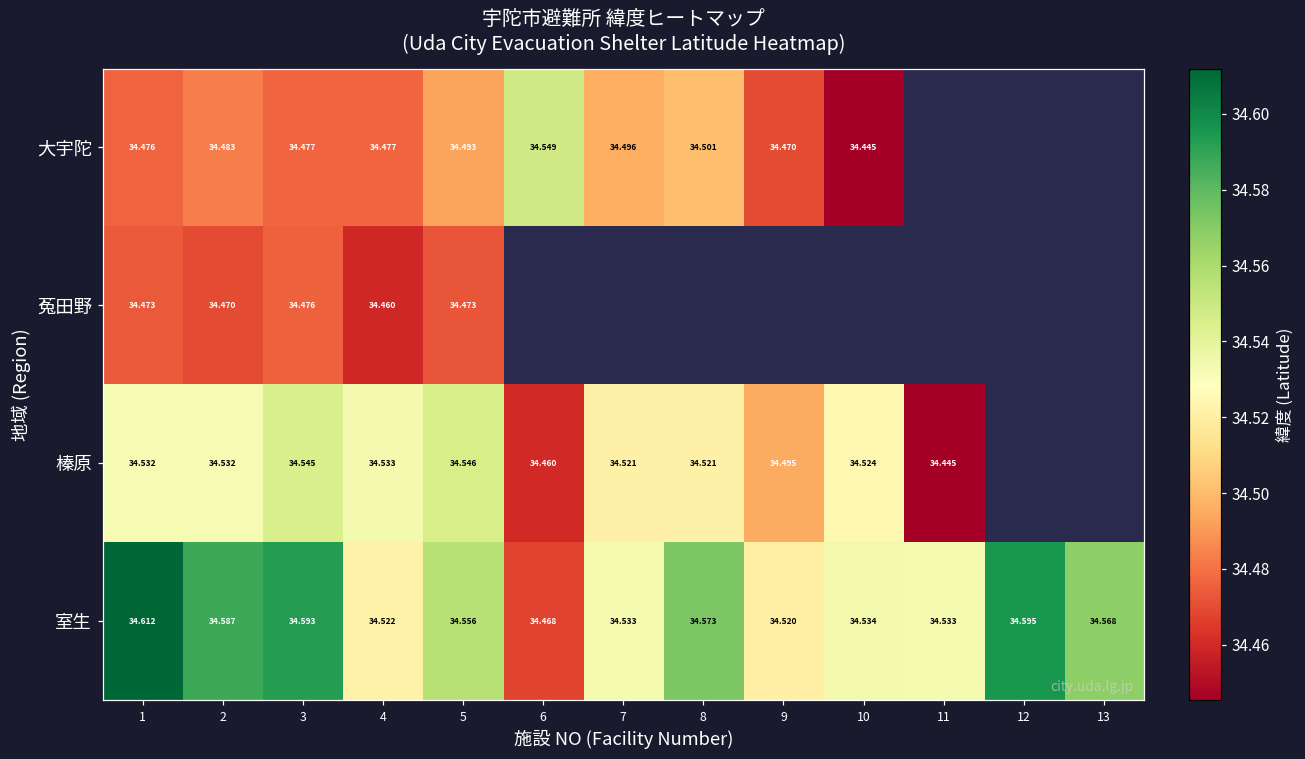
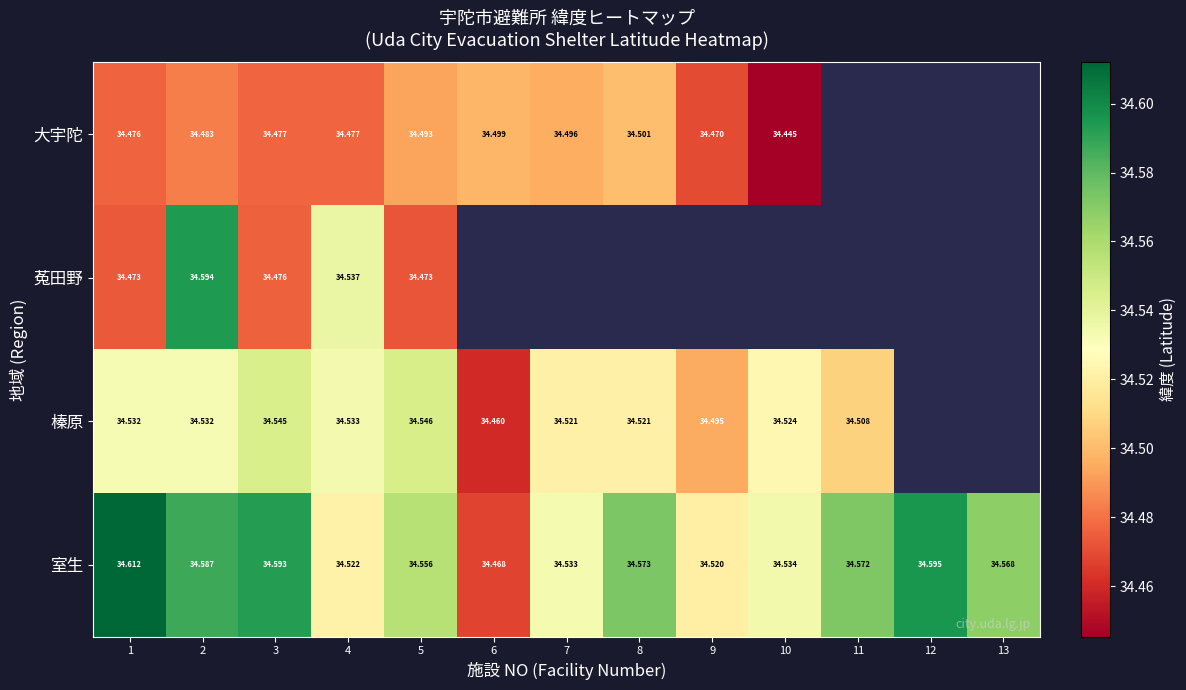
  {
    "大宇陀": {
      "1": 34.476,
      "2": 34.483,
      "3": 34.477,
      "4": 34.477,
      "5": 34.493,
-     "6": 34.549,
+     "6": 34.499,
      "7": 34.496,
      "8": 34.501,
      "9": 34.470,
      "10": 34.445
    },
    "菟田野": {
      "1": 34.473,
-     "2": 34.470,
+     "2": 34.594,
      "3": 34.476,
-     "4": 34.460,
+     "4": 34.537,
      "5": 34.473
    },
    "榛原": {
      "1": 34.532,
      "2": 34.532,
      "3": 34.545,
      "4": 34.533,
      "5": 34.546,
      "6": 34.460,
      "7": 34.521,
      "8": 34.521,
      "9": 34.495,
      "10": 34.524,
-     "11": 34.445
+     "11": 34.508
    },
    "室生": {
      "1": 34.612,
      "2": 34.587,
      "3": 34.593,
      "4": 34.522,
      "5": 34.556,
      "6": 34.468,
      "7": 34.533,
      "8": 34.573,
      "9": 34.520,
      "10": 34.534,
-     "11": 34.533,
+     "11": 34.572,
      "12": 34.595
    }
  }
